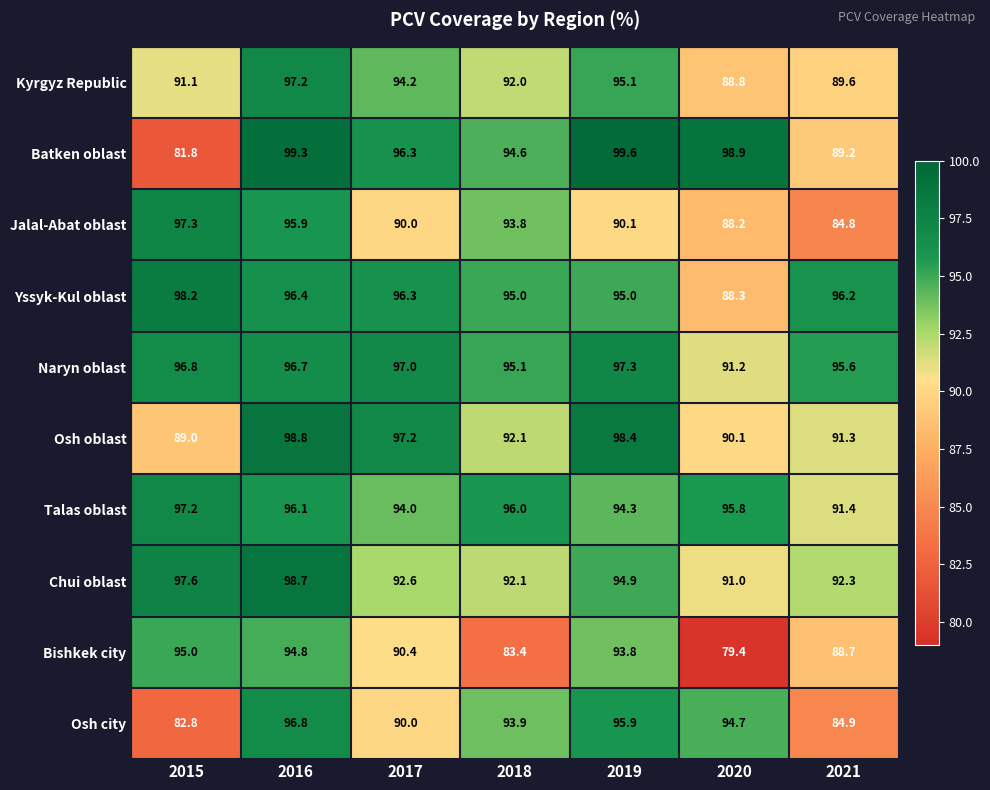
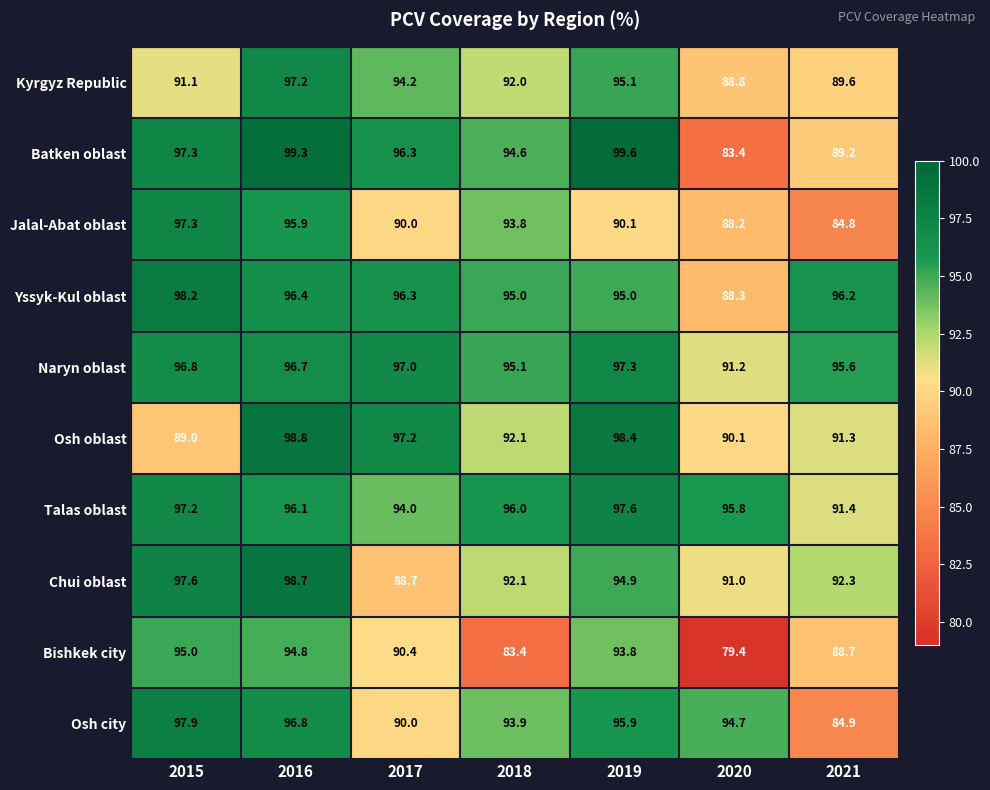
  {
    "Kyrgyz Republic": {
      "2015": 91.1,
      "2016": 97.2,
      "2017": 94.2,
      "2018": 92.0,
      "2019": 95.1,
      "2020": 88.8,
      "2021": 89.6
    },
    "Batken oblast": {
-     "2015": 81.8,
+     "2015": 97.3,
      "2016": 99.3,
      "2017": 96.3,
      "2018": 94.6,
      "2019": 99.6,
-     "2020": 98.9,
+     "2020": 83.4,
      "2021": 89.2
    },
    "Jalal-Abat oblast": {
      "2015": 97.3,
      "2016": 95.9,
      "2017": 90.0,
      "2018": 93.8,
      "2019": 90.1,
      "2020": 88.2,
      "2021": 84.8
    },
    "Yssyk-Kul oblast": {
      "2015": 98.2,
      "2016": 96.4,
      "2017": 96.3,
      "2018": 95.0,
      "2019": 95.0,
      "2020": 88.3,
      "2021": 96.2
    },
    "Naryn oblast": {
      "2015": 96.8,
      "2016": 96.7,
      "2017": 97.0,
      "2018": 95.1,
      "2019": 97.3,
      "2020": 91.2,
      "2021": 95.6
    },
    "Osh oblast": {
      "2015": 89.0,
      "2016": 98.8,
      "2017": 97.2,
      "2018": 92.1,
      "2019": 98.4,
      "2020": 90.1,
      "2021": 91.3
    },
    "Talas oblast": {
      "2015": 97.2,
      "2016": 96.1,
      "2017": 94.0,
      "2018": 96.0,
-     "2019": 94.3,
+     "2019": 97.6,
      "2020": 95.8,
      "2021": 91.4
    },
    "Chui oblast": {
      "2015": 97.6,
      "2016": 98.7,
-     "2017": 92.6,
+     "2017": 88.7,
      "2018": 92.1,
      "2019": 94.9,
      "2020": 91.0,
      "2021": 92.3
    },
    "Bishkek city": {
      "2015": 95.0,
      "2016": 94.8,
      "2017": 90.4,
      "2018": 83.4,
      "2019": 93.8,
      "2020": 79.4,
      "2021": 88.7
    },
    "Osh city": {
-     "2015": 82.8,
+     "2015": 97.9,
      "2016": 96.8,
      "2017": 90.0,
      "2018": 93.9,
      "2019": 95.9,
      "2020": 94.7,
      "2021": 84.9
    }
  }
